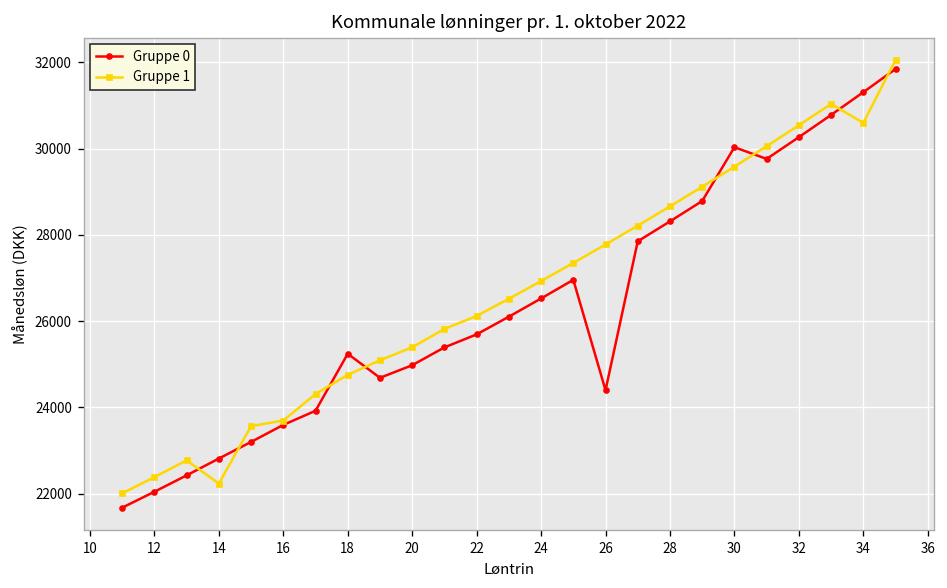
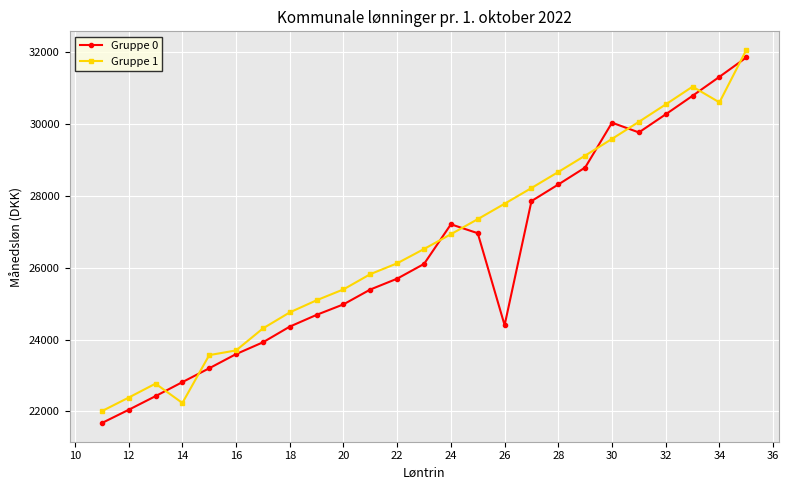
  {
    "Gruppe 0": {
      "12": 22000,
      "14": 22800,
      "16": 23600,
-     "18": 25200,
+     "18": 24400,
      "20": 25000,
      "22": 25700,
-     "24": 26500,
+     "24": 27200,
      "26": 24400,
      "28": 28300,
      "30": 30000,
      "32": 30300,
      "34": 31300
    },
    "Gruppe 1": {
      "12": 22400,
      "14": 22200,
      "16": 23700,
      "18": 24800,
      "20": 25400,
      "22": 26100,
      "24": 26900,
      "26": 27800,
      "28": 28700,
      "30": 29600,
      "32": 30500,
      "34": 30600
    }
  }
